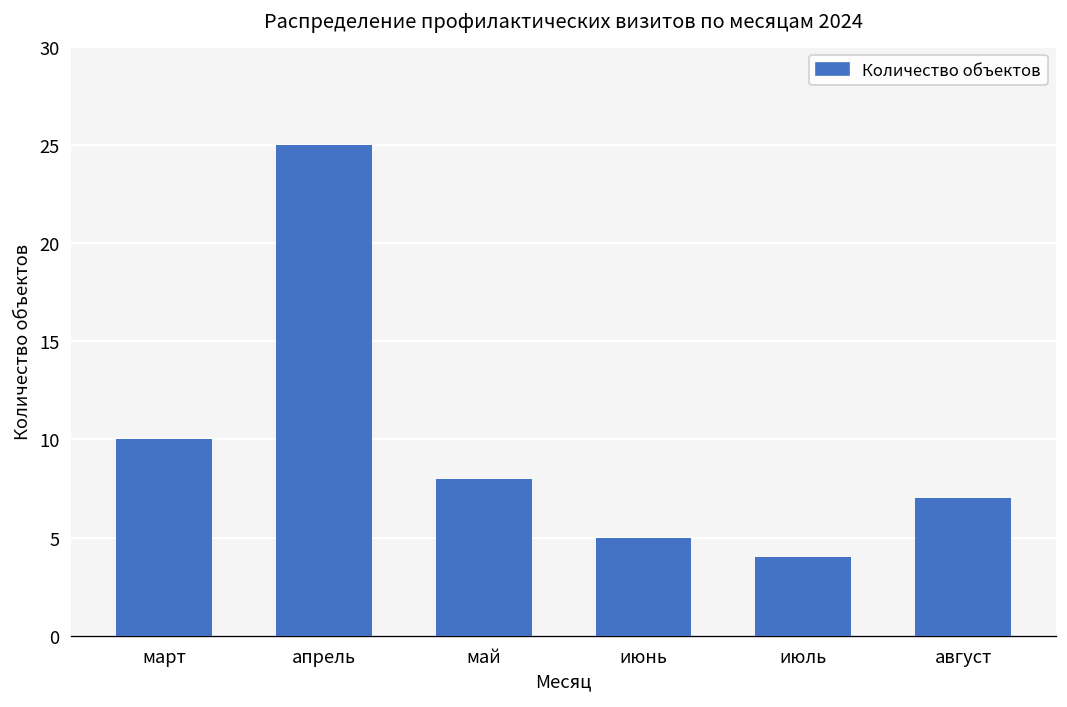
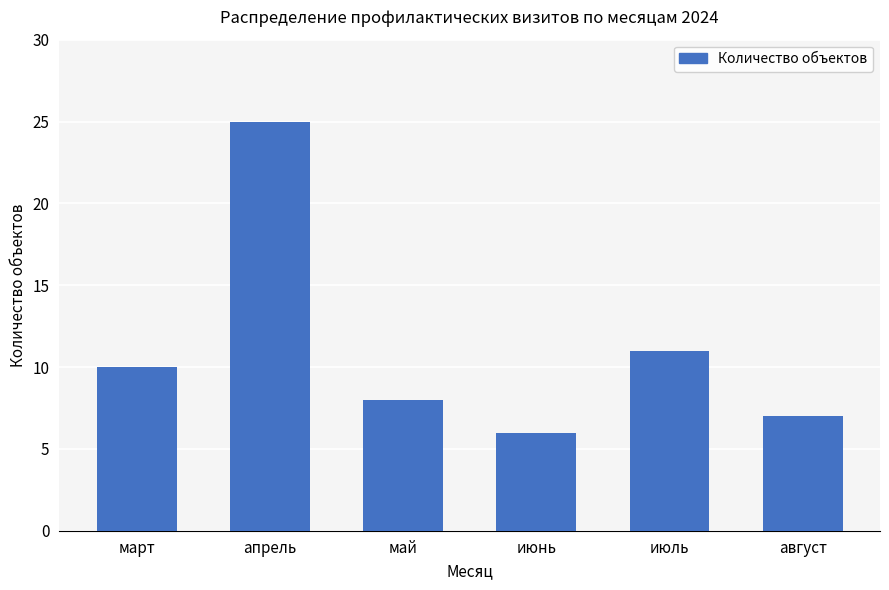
  {
    "март": 10,
    "апрель": 25,
    "май": 8,
-   "июнь": 5,
-   "июль": 4,
+   "июнь": 6,
+   "июль": 11,
    "август": 7
  }
